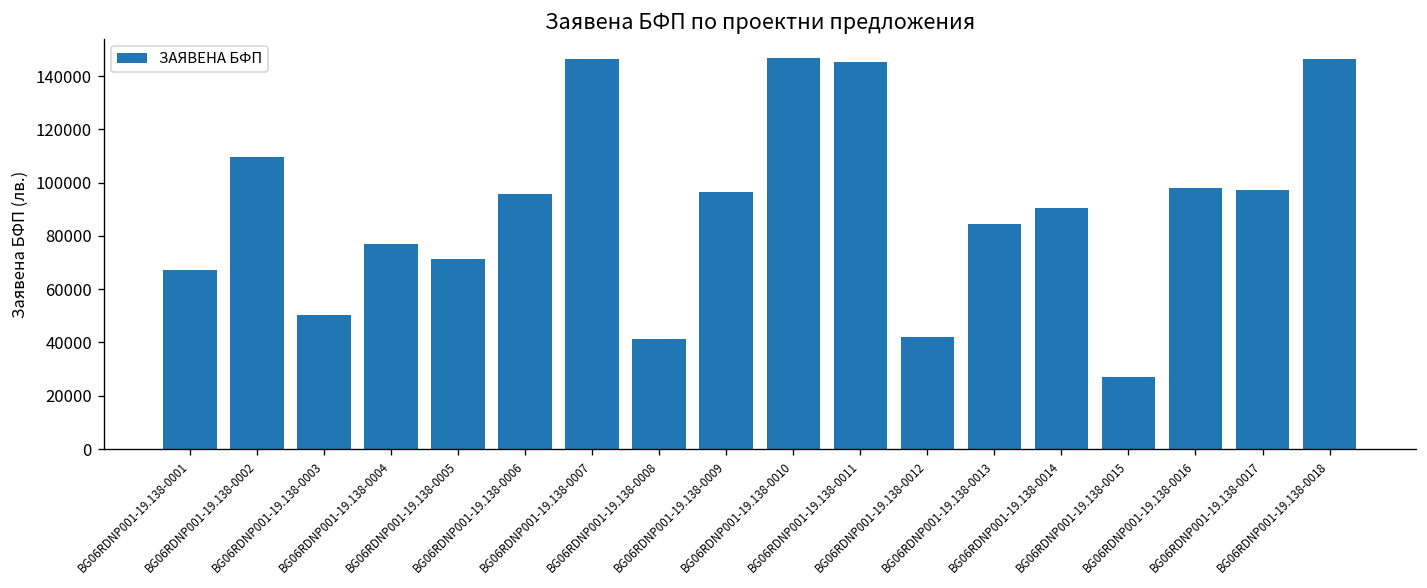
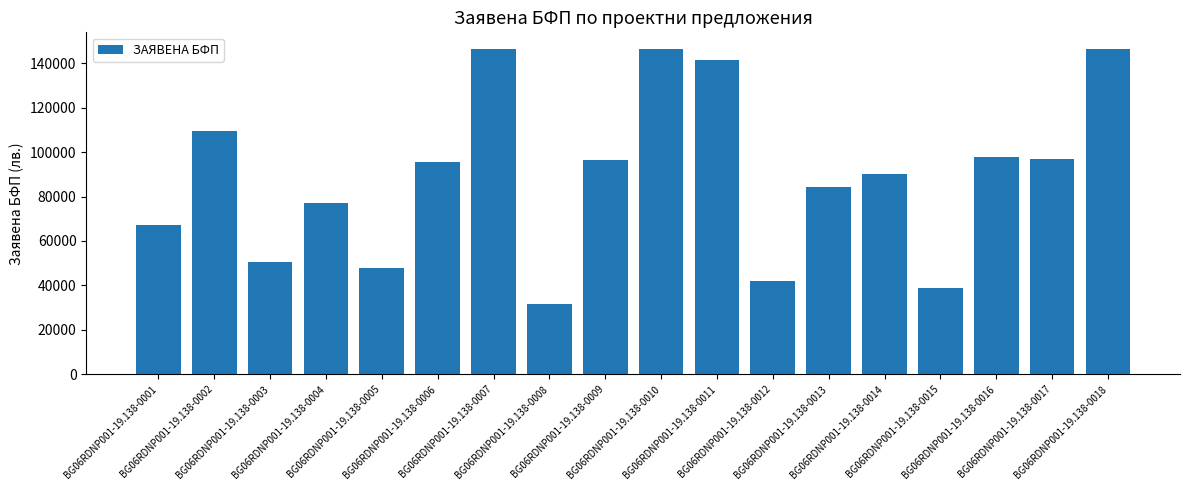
  {
    "BG06RDNP001-19.138-0001": 67000,
    "BG06RDNP001-19.138-0002": 109000,
    "BG06RDNP001-19.138-0003": 50000,
    "BG06RDNP001-19.138-0004": 77000,
-   "BG06RDNP001-19.138-0005": 71000,
+   "BG06RDNP001-19.138-0005": 48000,
    "BG06RDNP001-19.138-0006": 96000,
    "BG06RDNP001-19.138-0007": 146000,
-   "BG06RDNP001-19.138-0008": 41000,
+   "BG06RDNP001-19.138-0008": 32000,
    "BG06RDNP001-19.138-0009": 97000,
    "BG06RDNP001-19.138-0010": 147000,
-   "BG06RDNP001-19.138-0011": 145000,
+   "BG06RDNP001-19.138-0011": 141000,
    "BG06RDNP001-19.138-0012": 42000,
    "BG06RDNP001-19.138-0013": 84000,
    "BG06RDNP001-19.138-0014": 90000,
-   "BG06RDNP001-19.138-0015": 27000,
+   "BG06RDNP001-19.138-0015": 39000,
    "BG06RDNP001-19.138-0016": 98000,
    "BG06RDNP001-19.138-0017": 97000,
    "BG06RDNP001-19.138-0018": 147000
  }
